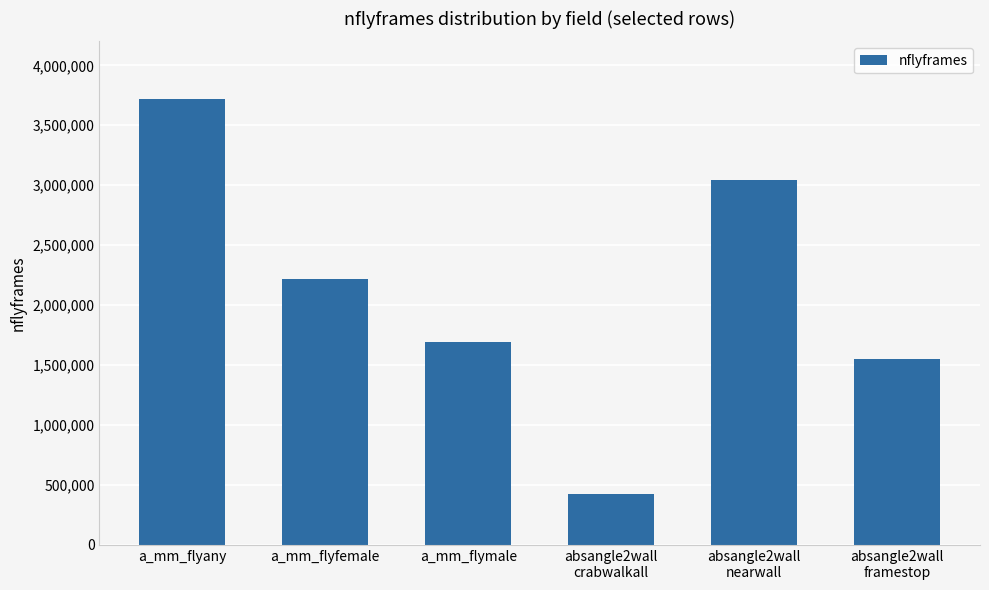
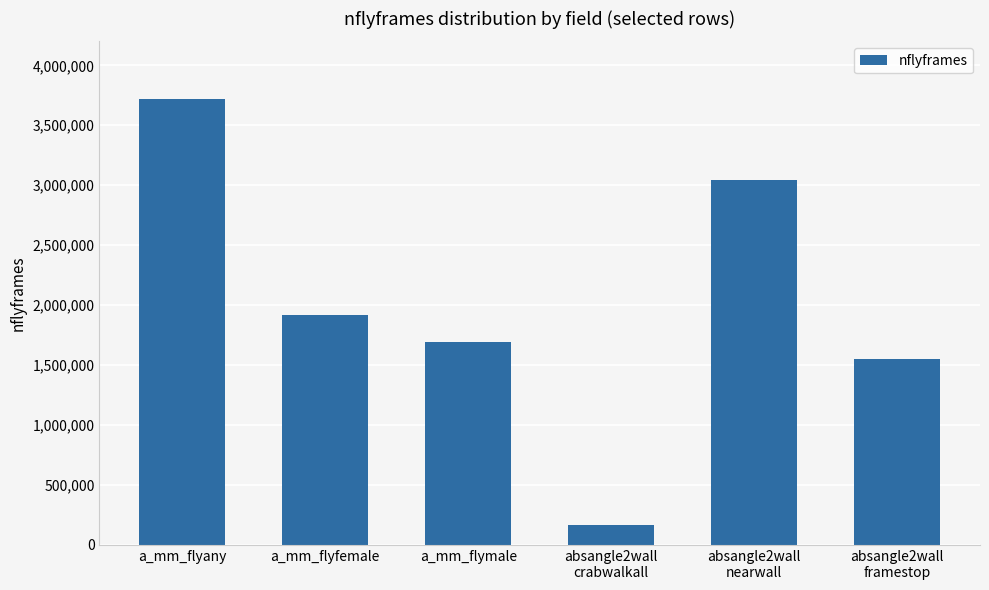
  {
    "a_mm_flyany": "3,720,000",
-   "a_mm_flyfemale": "2,220,000",
+   "a_mm_flyfemale": "1,910,000",
    "a_mm_flymale": "1,690,000",
-   "absangle2wall crabwalkall": "420,000",
+   "absangle2wall crabwalkall": "170,000",
    "absangle2wall nearwall": "3,050,000",
    "absangle2wall framestop": "1,550,000"
  }
